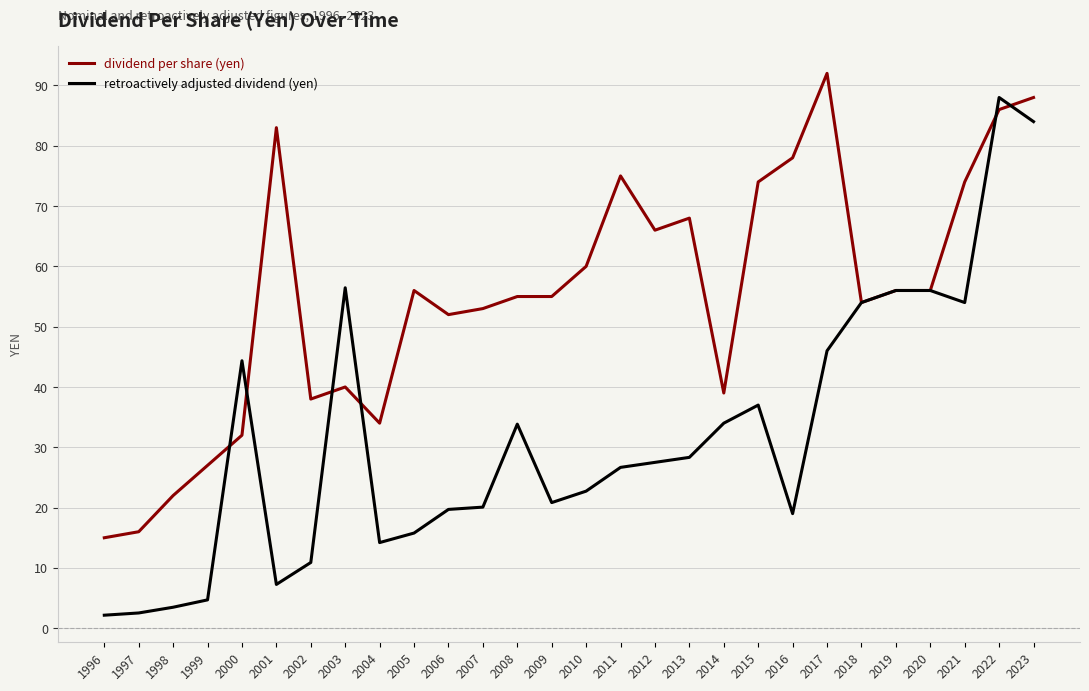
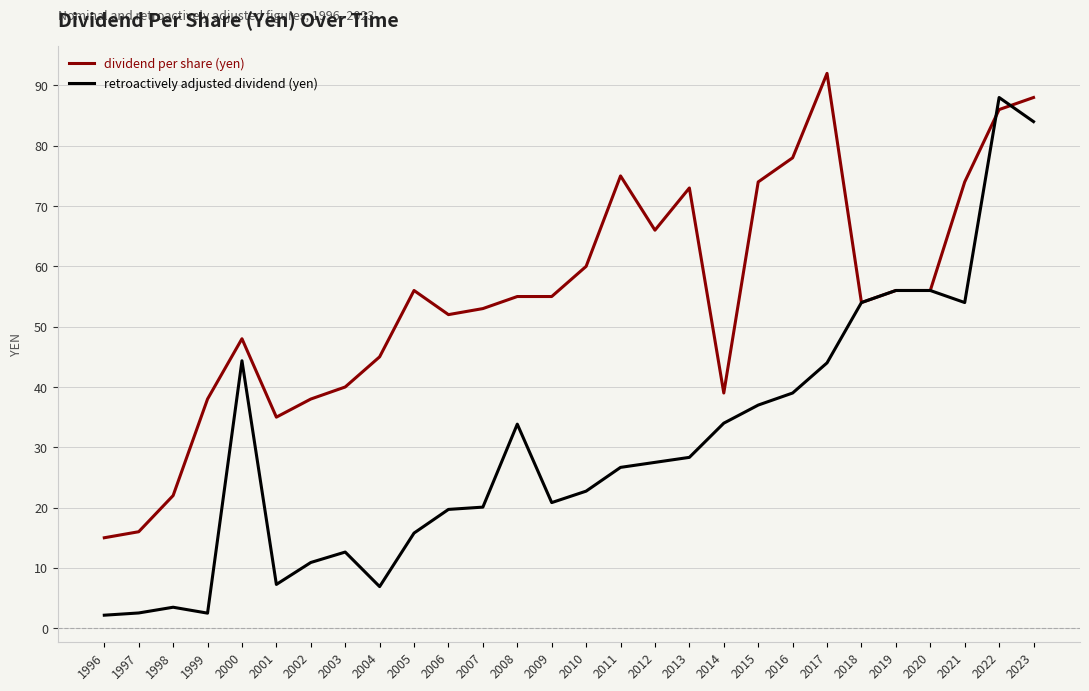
  {
    "dividend per share (yen)": {
      "1996": 15,
      "1997": 16,
      "1998": 22,
-     "1999": 27,
-     "2000": 32,
-     "2001": 83,
+     "1999": 38,
+     "2000": 48,
+     "2001": 35,
      "2002": 38,
      "2003": 40,
-     "2004": 34,
+     "2004": 45,
      "2005": 56,
      "2006": 52,
      "2007": 53,
      "2008": 55,
      "2009": 55,
      "2010": 60,
      "2011": 75,
      "2012": 66,
-     "2013": 68,
+     "2013": 73,
      "2014": 39,
      "2015": 74,
      "2016": 78,
      "2017": 92,
      "2021": 74,
      "2022": 86,
      "2023": 88
    },
    "retroactively adjusted dividend (yen)": {
      "1996": 2,
      "1997": 3,
      "1998": 3,
-     "1999": 5,
+     "1999": 3,
      "2000": 44,
      "2001": 7,
      "2002": 11,
-     "2003": 56,
-     "2004": 14,
+     "2003": 13,
+     "2004": 7,
      "2005": 16,
      "2006": 20,
      "2007": 20,
      "2008": 34,
      "2009": 21,
      "2010": 23,
      "2011": 27,
      "2012": 28,
      "2013": 28,
      "2014": 34,
      "2015": 37,
-     "2016": 19,
-     "2017": 46,
+     "2016": 39,
+     "2017": 44,
      "2021": 54,
      "2022": 88,
      "2023": 84
    }
  }
